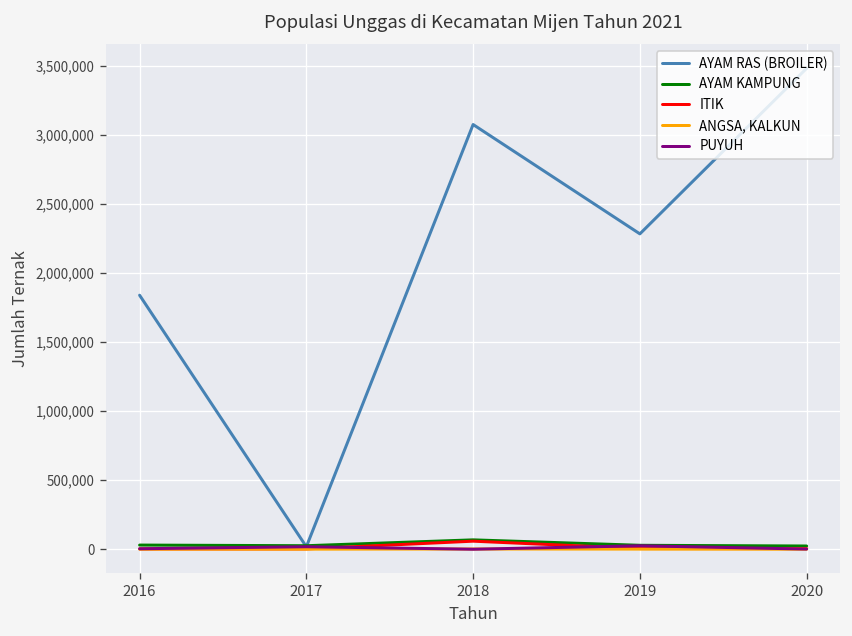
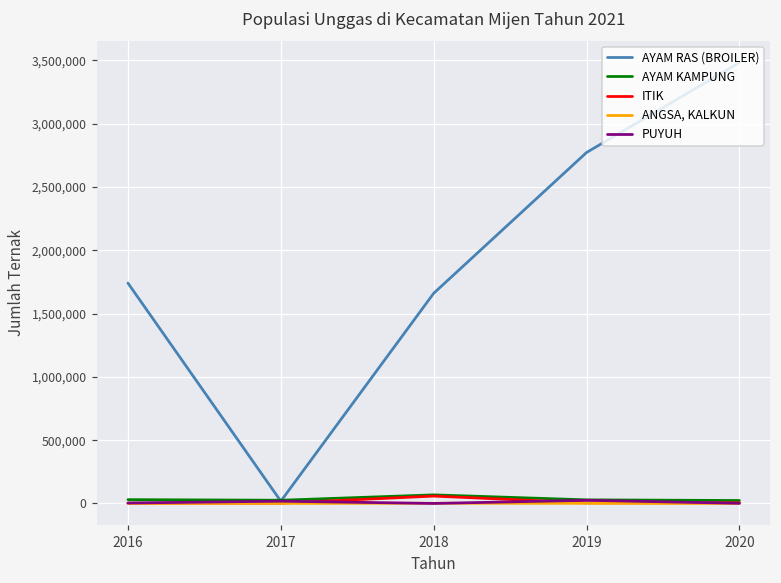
  {
    "AYAM RAS (BROILER)": {
-     "2016": "1,840,000",
-     "2018": "3,080,000",
-     "2019": "2,280,000"
+     "2016": "1,740,000",
+     "2018": "1,660,000",
+     "2019": "2,770,000"
    },
    "AYAM KAMPUNG": {
      "2016": "30,000"
    }
  }
